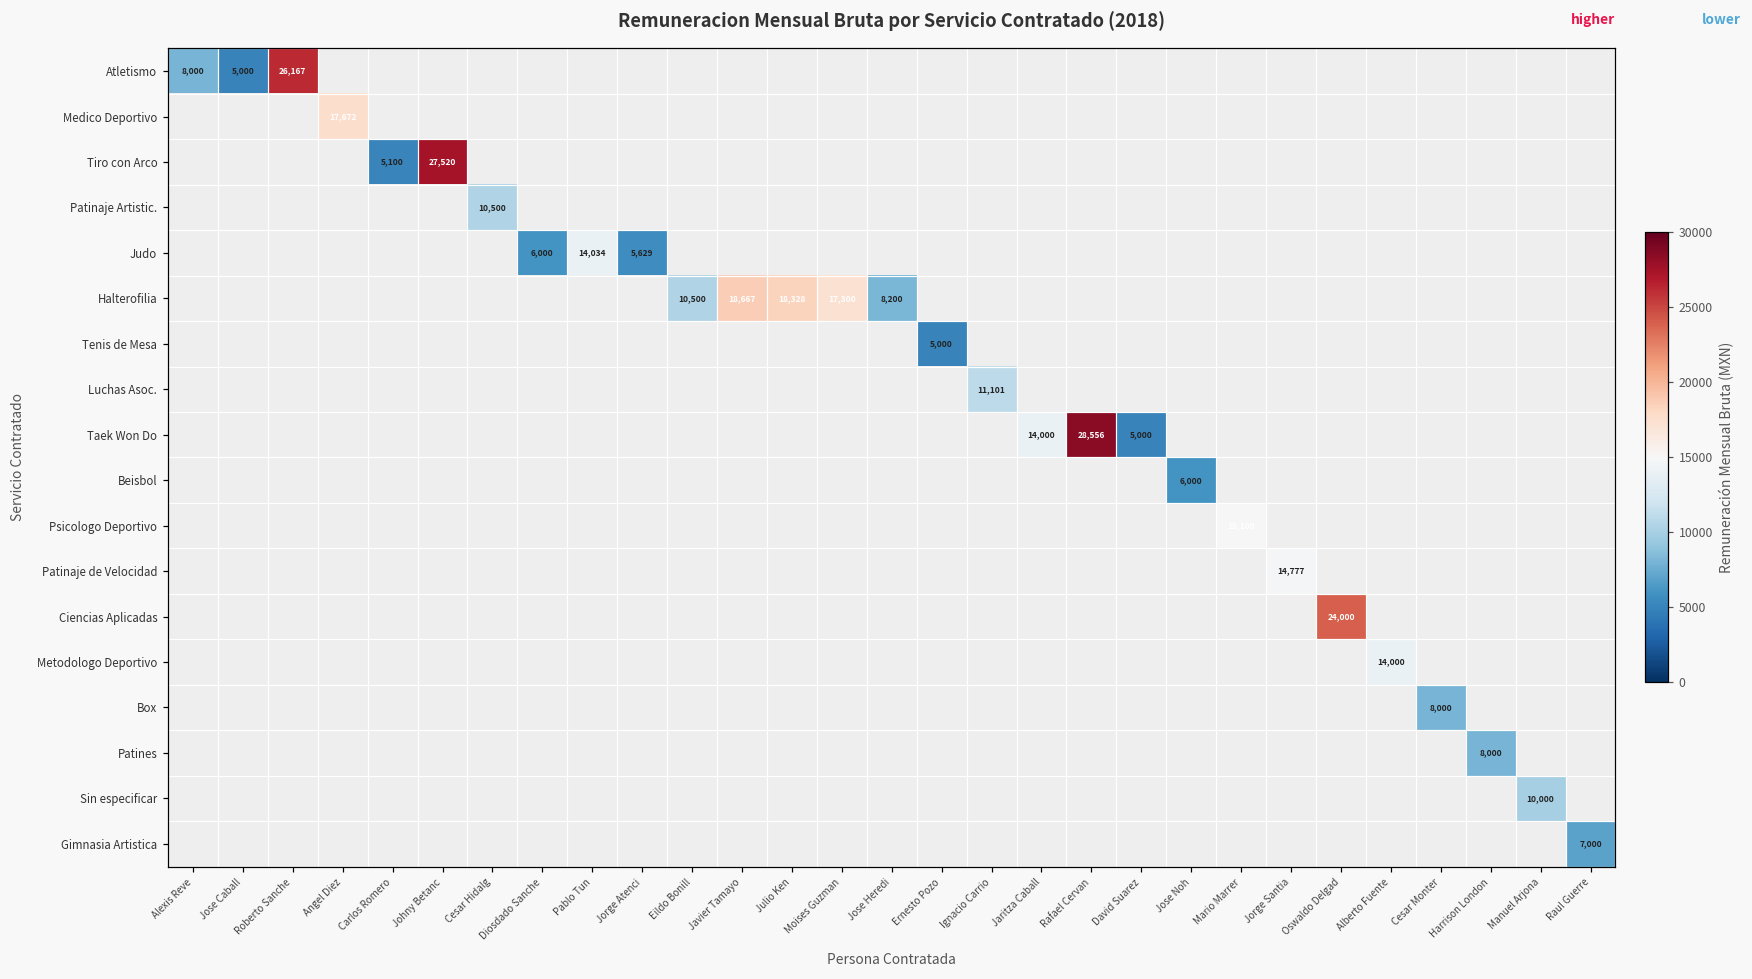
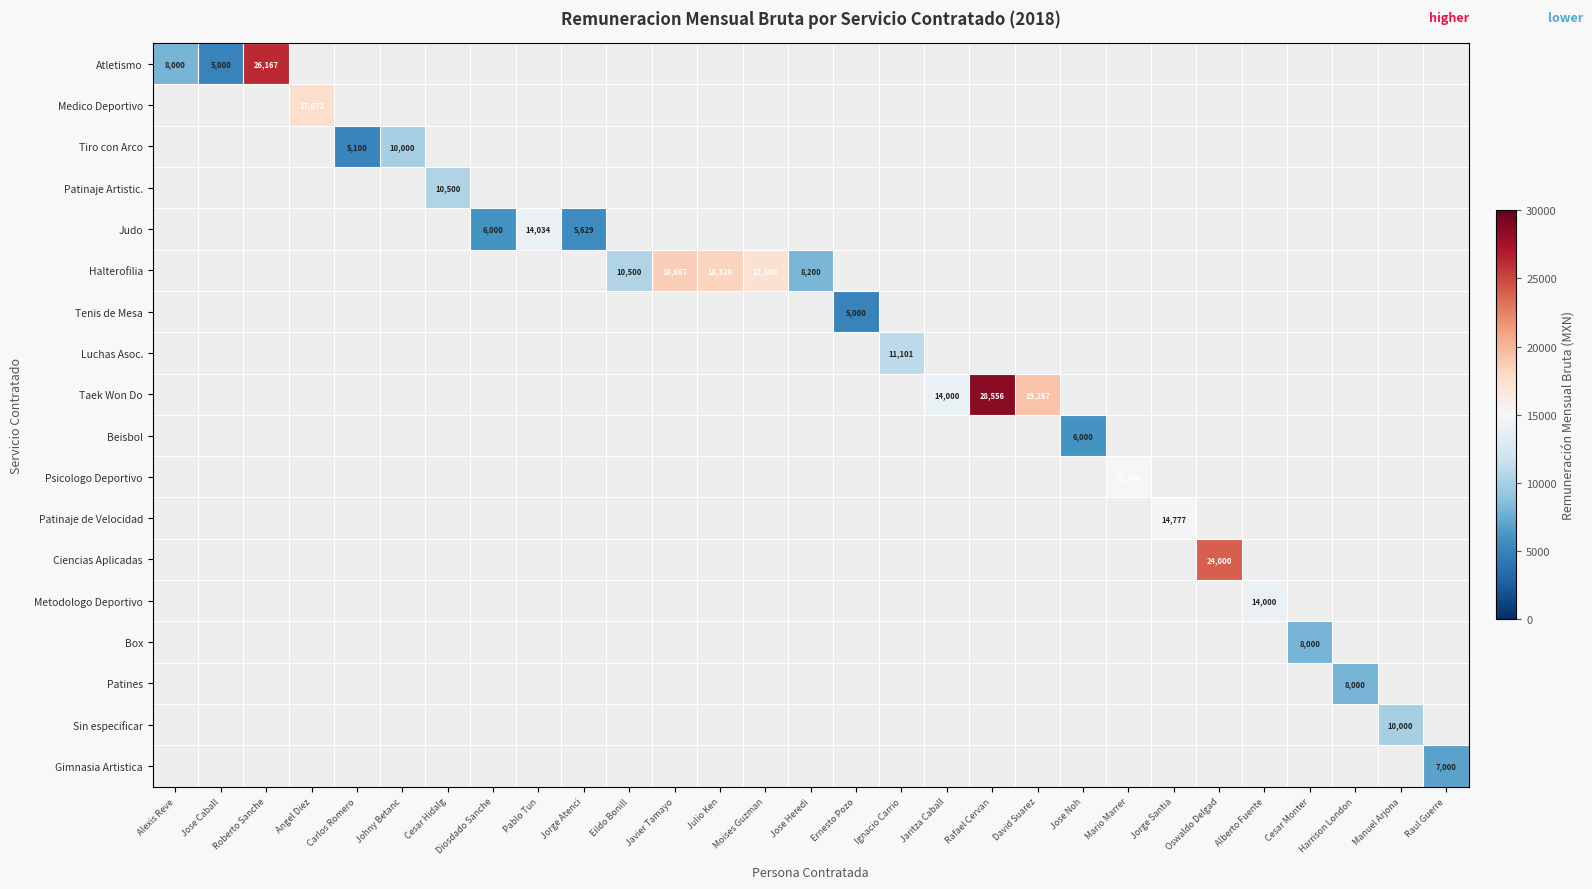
  {
    "Atletismo": {
      "Alexis Reve": "8,000",
      "Jose Caball": "5,000",
      "Roberto Sanche": "26,167"
    },
    "Medico Deportivo": {
      "Angel Diez": "17,672"
    },
    "Tiro con Arco": {
      "Carlos Romero": "5,100",
-     "Johny Betanc": "27,520"
+     "Johny Betanc": "10,000"
    },
    "Patinaje Artistic.": {
      "Cesar Hidalg": "10,500"
    },
    "Judo": {
      "Diosdado Sanche": "6,000",
      "Pablo Tun": "14,034",
      "Jorge Atenci": "5,629"
    },
    "Halterofilia": {
      "Eildo Bonill": "10,500",
      "Javier Tamayo": "18,667",
      "Julio Ken": "18,328",
      "Jose Heredi": "8,200"
    },
    "Tenis de Mesa": {
      "Ernesto Pozo": "5,000"
    },
    "Luchas Asoc.": {
      "Ignacio Carrio": "11,101"
    },
    "Taek Won Do": {
      "Jaritza Caball": "14,000",
      "Rafael Cervan": "28,556",
-     "David Suarez": "5,000"
+     "David Suarez": "19,267"
    },
    "Beisbol": {
      "Jose Noh": "6,000"
    },
    "Patinaje de Velocidad": {
      "Jorge Santia": "14,777"
    },
    "Ciencias Aplicadas": {
      "Oswaldo Delgad": "24,000"
    },
    "Metodologo Deportivo": {
      "Alberto Fuente": "14,000"
    },
    "Box": {
      "Cesar Monter": "8,000"
    },
    "Patines": {
      "Harrison London": "8,000"
    },
    "Sin especificar": {
      "Manuel Arjona": "10,000"
    },
    "Gimnasia Artistica": {
      "Raul Guerre": "7,000"
    }
  }
